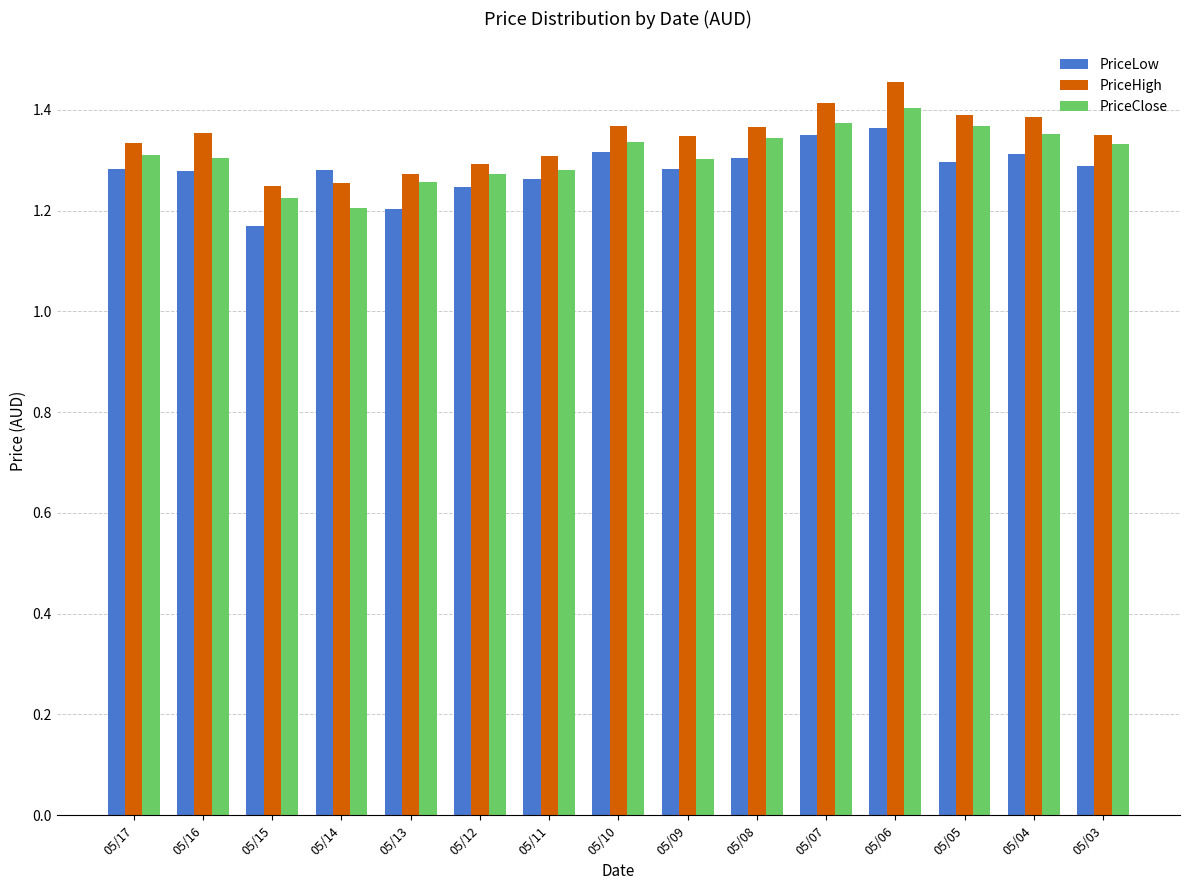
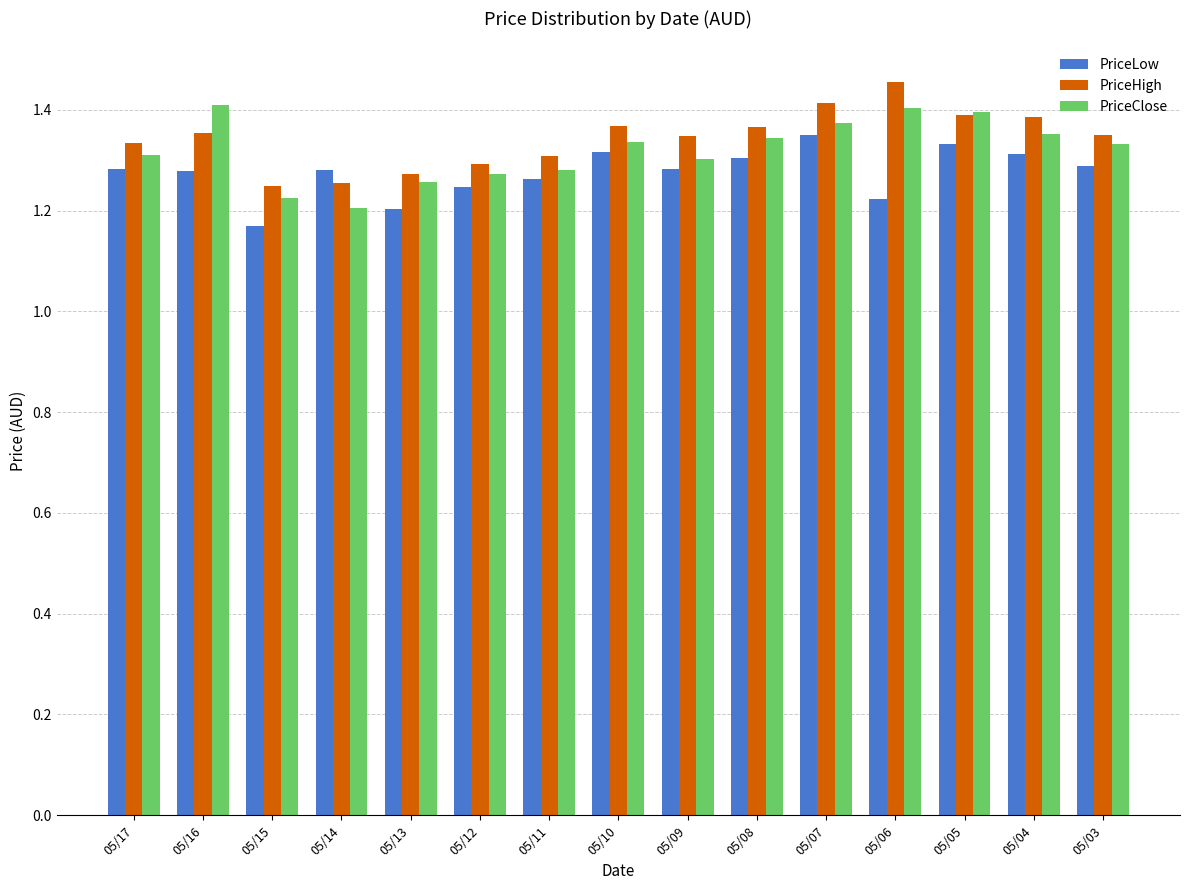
  {
    "PriceLow": {
      "05/17": 1.28,
      "05/16": 1.28,
      "05/15": 1.17,
      "05/14": 1.28,
      "05/13": 1.20,
      "05/12": 1.25,
      "05/11": 1.26,
      "05/10": 1.32,
      "05/09": 1.28,
      "05/08": 1.30,
      "05/07": 1.35,
-     "05/06": 1.36,
-     "05/05": 1.30,
+     "05/06": 1.22,
+     "05/05": 1.33,
      "05/04": 1.31,
      "05/03": 1.29
    },
    "PriceHigh": {
      "05/17": 1.33,
      "05/16": 1.35,
      "05/15": 1.25,
      "05/14": 1.25,
      "05/13": 1.27,
      "05/12": 1.29,
      "05/11": 1.31,
      "05/10": 1.37,
      "05/09": 1.35,
      "05/08": 1.37,
      "05/07": 1.41,
      "05/06": 1.45,
      "05/05": 1.39,
      "05/04": 1.38,
      "05/03": 1.35
    },
    "PriceClose": {
      "05/17": 1.31,
-     "05/16": 1.30,
+     "05/16": 1.41,
      "05/15": 1.23,
      "05/14": 1.21,
      "05/13": 1.26,
      "05/12": 1.27,
      "05/11": 1.28,
      "05/10": 1.34,
      "05/09": 1.30,
      "05/08": 1.34,
      "05/07": 1.37,
      "05/06": 1.40,
-     "05/05": 1.37,
+     "05/05": 1.40,
      "05/04": 1.35,
      "05/03": 1.33
    }
  }
